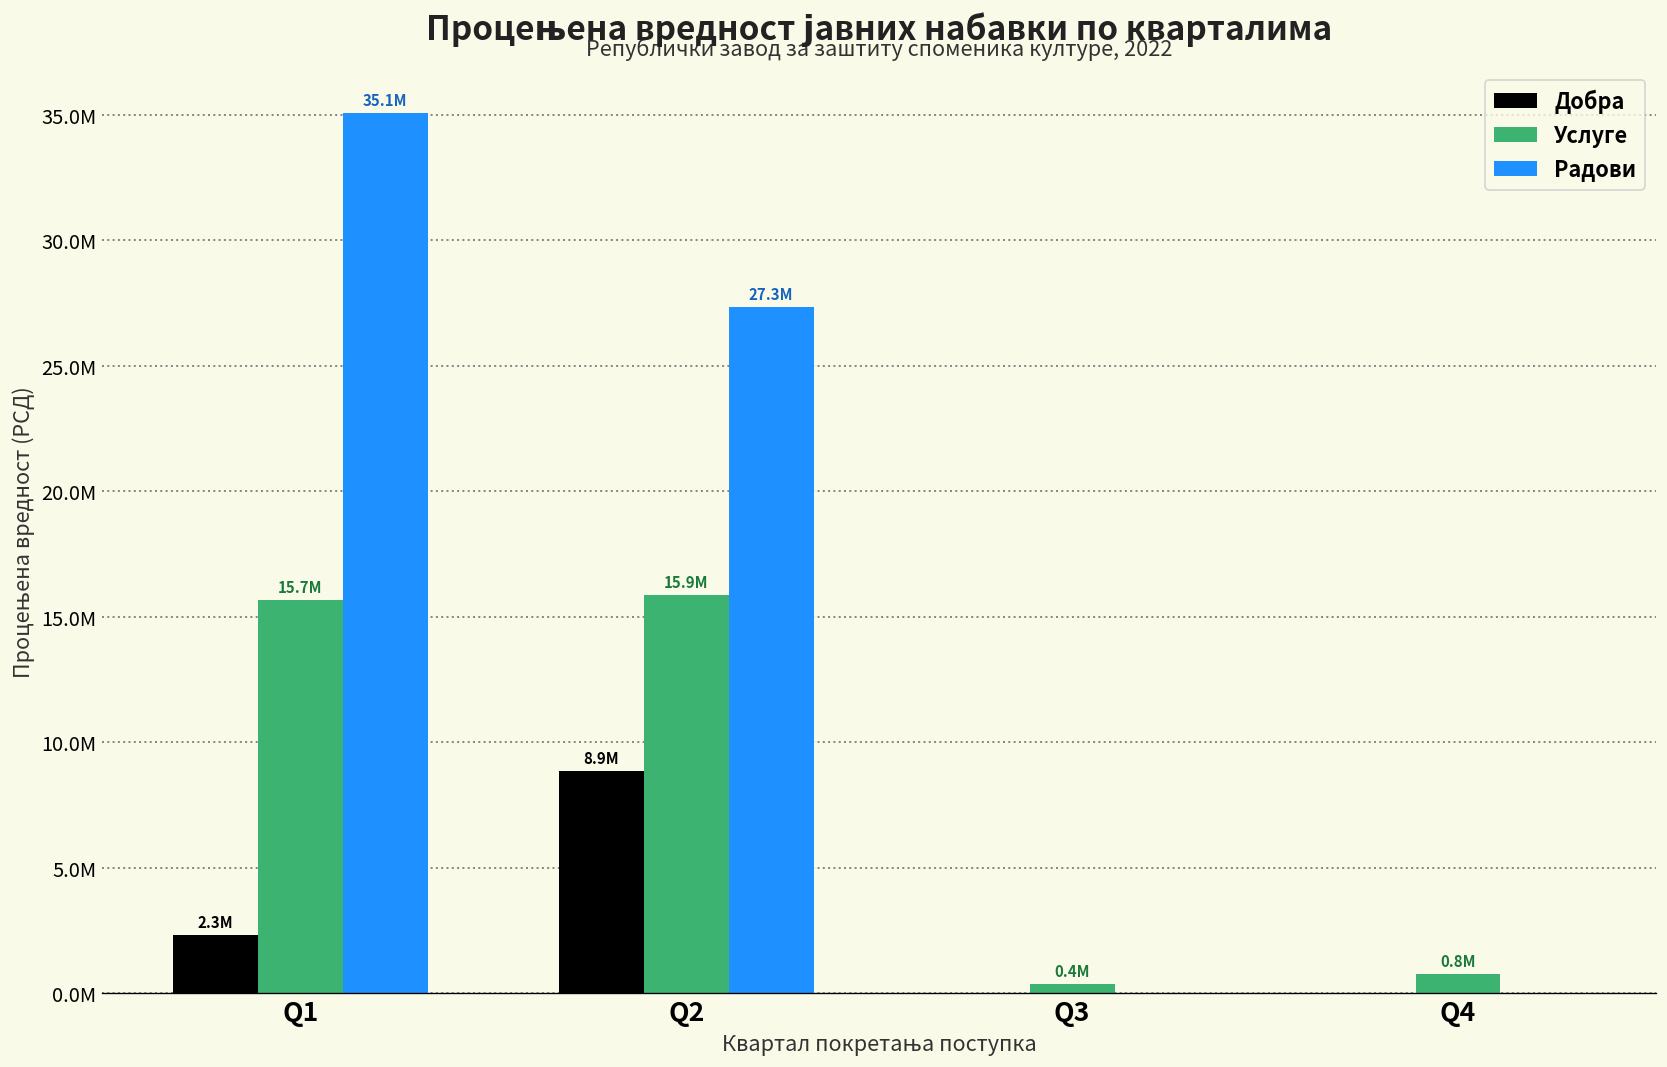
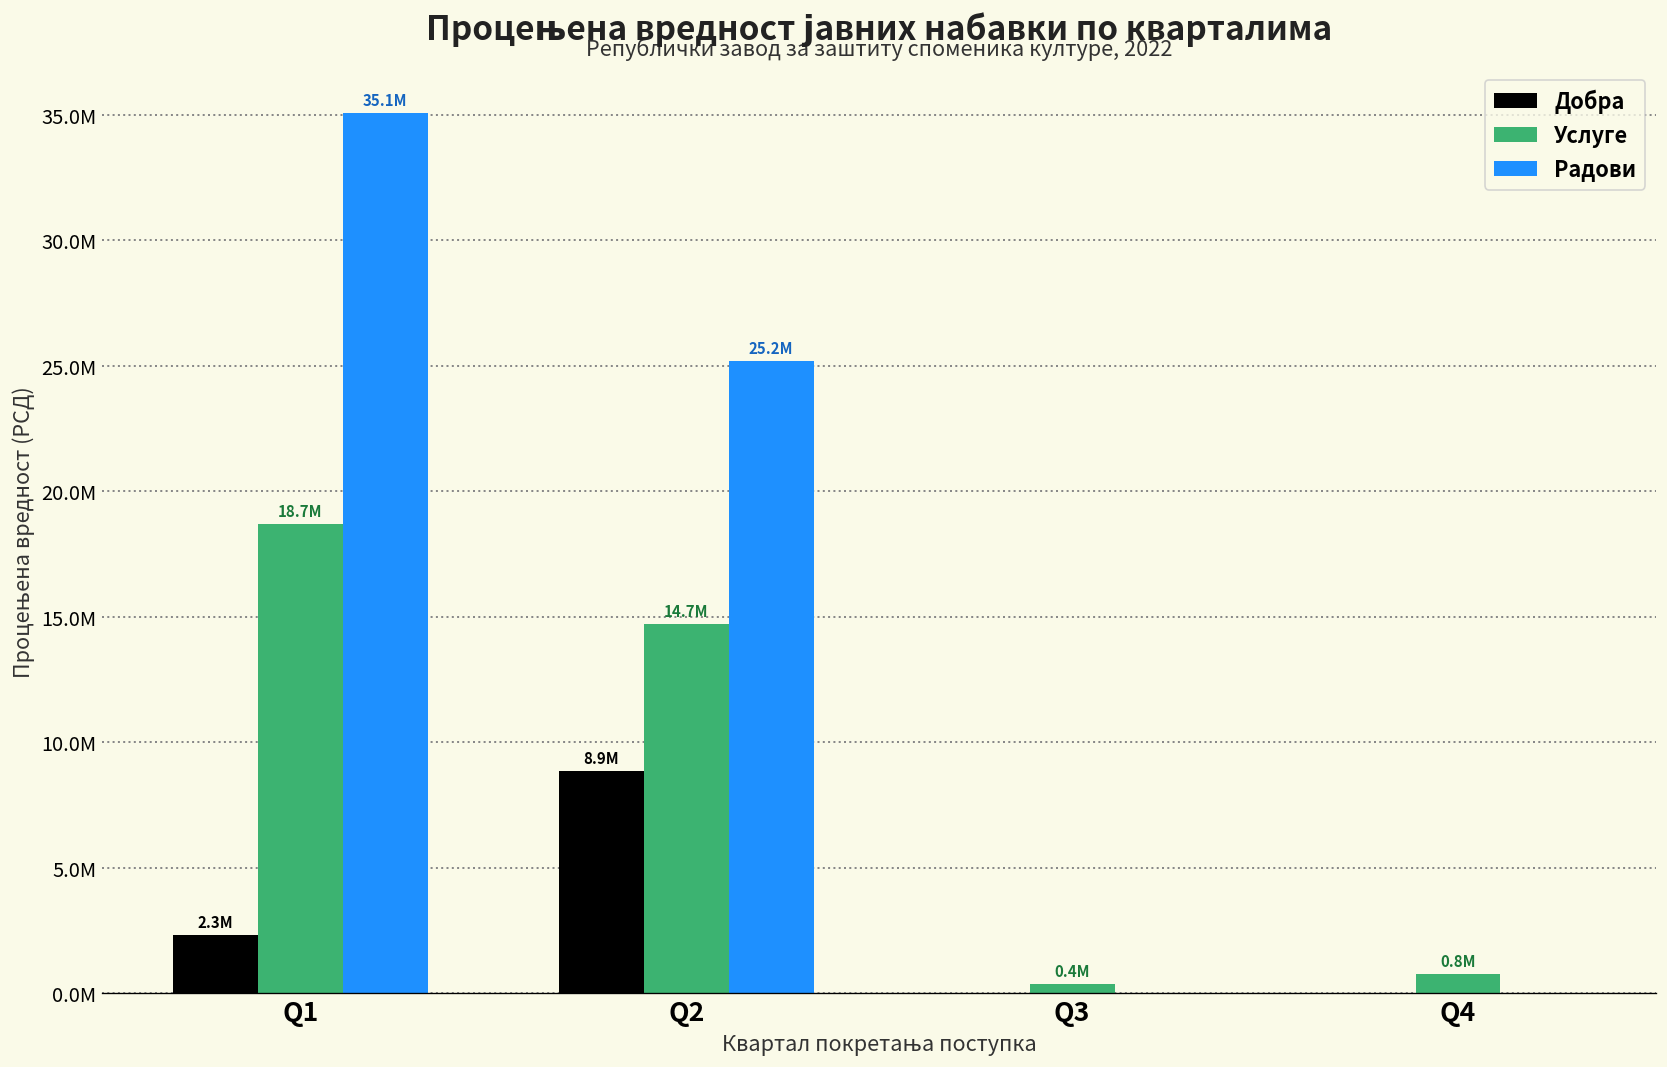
  {
    "Добра": {
      "Q1": "2.3M",
      "Q2": "8.9M"
    },
    "Услуге": {
-     "Q1": "15.7M",
-     "Q2": "15.9M",
+     "Q1": "18.7M",
+     "Q2": "14.7M",
      "Q3": "0.4M",
      "Q4": "0.8M"
    },
    "Радови": {
      "Q1": "35.1M",
-     "Q2": "27.3M"
+     "Q2": "25.2M"
    }
  }
